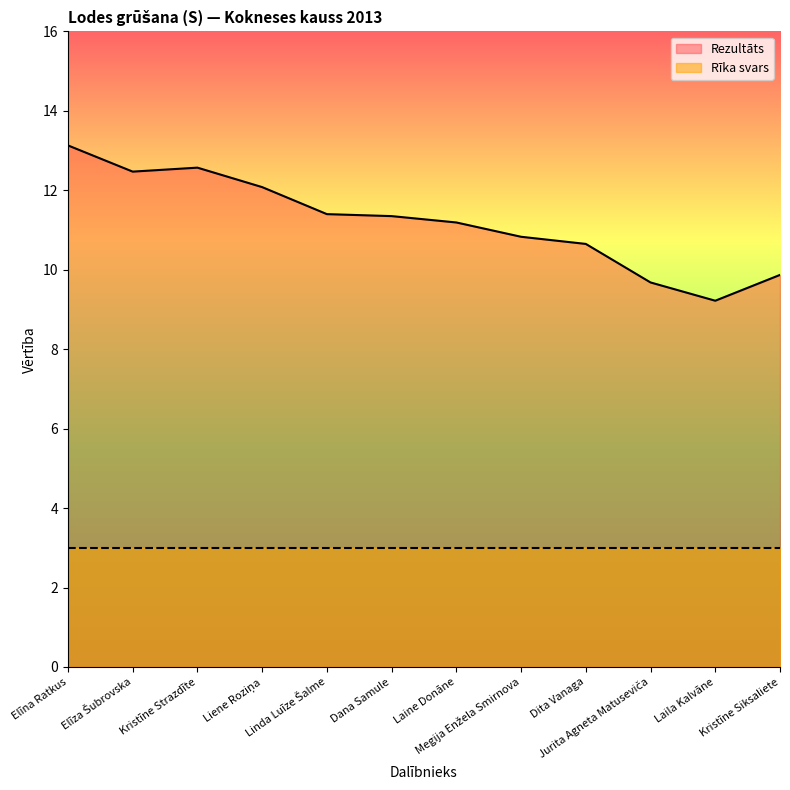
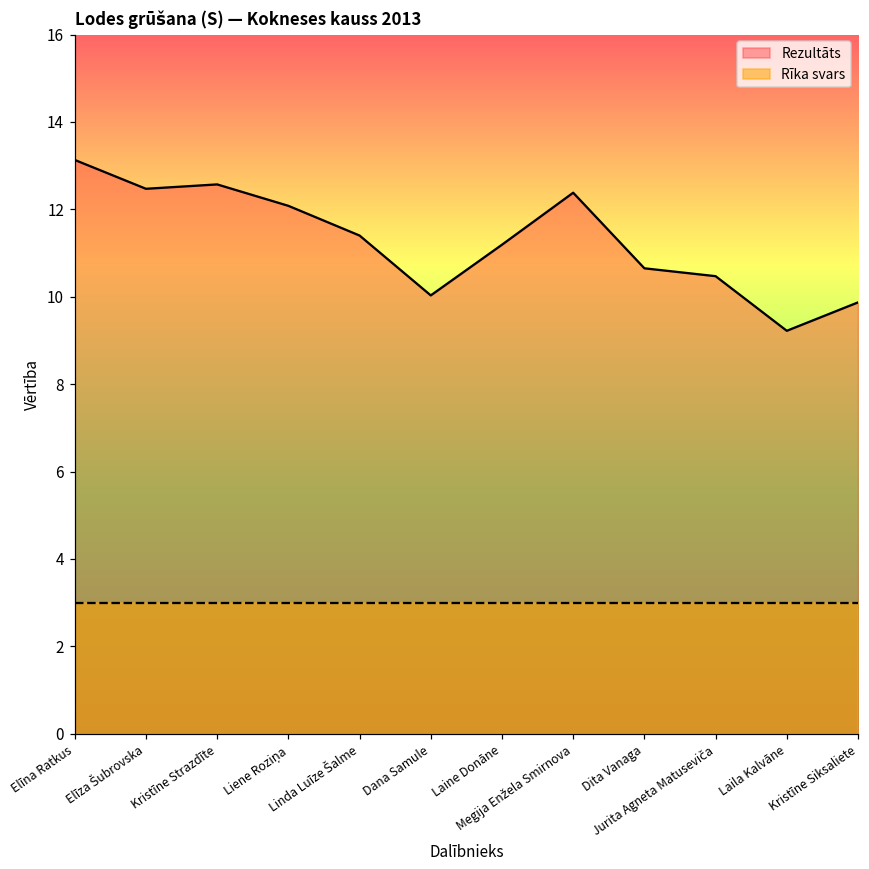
  {
    "Rezultāts": {
      "Elīna Ratkus": 13.1,
      "Elīza Šubrovska": 12.5,
      "Kristīne Strazdīte": 12.6,
      "Liene Roziņa": 12.1,
      "Linda Luīze Šalme": 11.4,
-     "Dana Samule": 11.4,
+     "Dana Samule": 10.0,
      "Laine Donāne": 11.2,
-     "Megija Enžela Smirnova": 10.8,
+     "Megija Enžela Smirnova": 12.4,
      "Dita Vanaga": 10.7,
-     "Jurita Agneta Matuseviča": 9.7,
+     "Jurita Agneta Matuseviča": 10.5,
      "Laila Kalvāne": 9.2,
      "Kristīne Siksaliete": 9.9
    },
    "Rīka svars": {
      "Elīna Ratkus": 3.0,
      "Elīza Šubrovska": 3.0,
      "Kristīne Strazdīte": 3.0,
      "Liene Roziņa": 3.0,
      "Linda Luīze Šalme": 3.0,
      "Dana Samule": 3.0,
      "Laine Donāne": 3.0,
      "Megija Enžela Smirnova": 3.0,
      "Dita Vanaga": 3.0,
      "Jurita Agneta Matuseviča": 3.0,
      "Laila Kalvāne": 3.0,
      "Kristīne Siksaliete": 3.0
    }
  }
